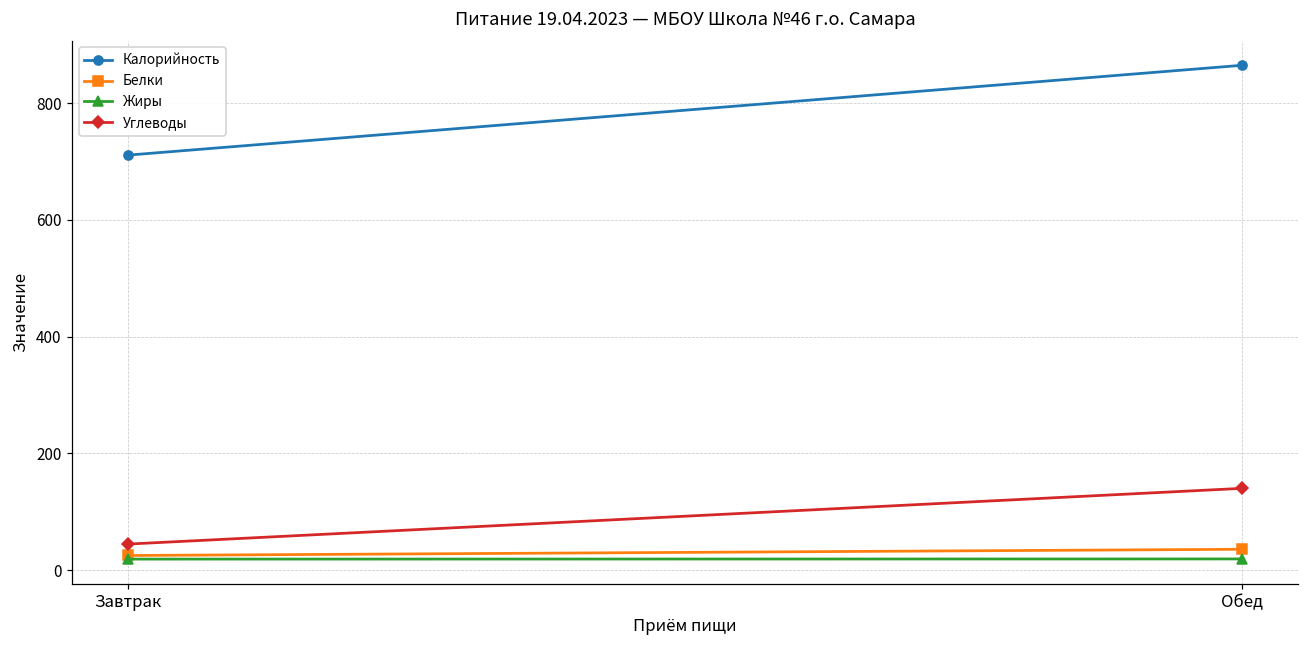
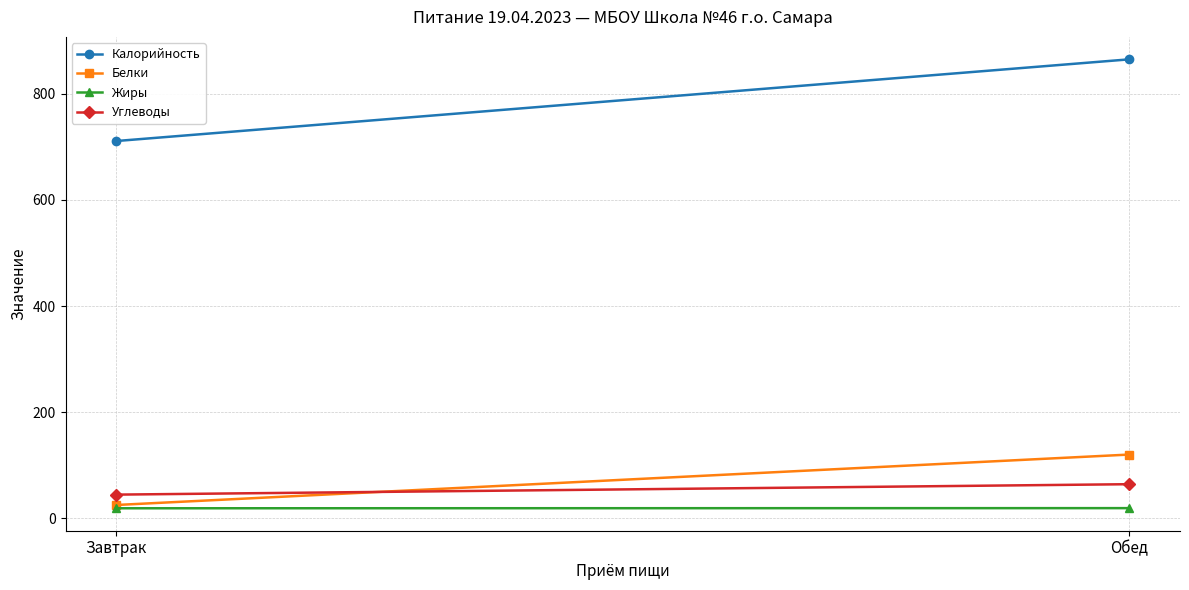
  {
    "Калорийность": {
      "Завтрак": 710,
      "Обед": 870
    },
    "Белки": {
      "Завтрак": 20,
-     "Обед": 40
+     "Обед": 120
    },
    "Жиры": {
      "Завтрак": 20,
      "Обед": 20
    },
    "Углеводы": {
      "Завтрак": 40,
-     "Обед": 140
+     "Обед": 60
    }
  }
